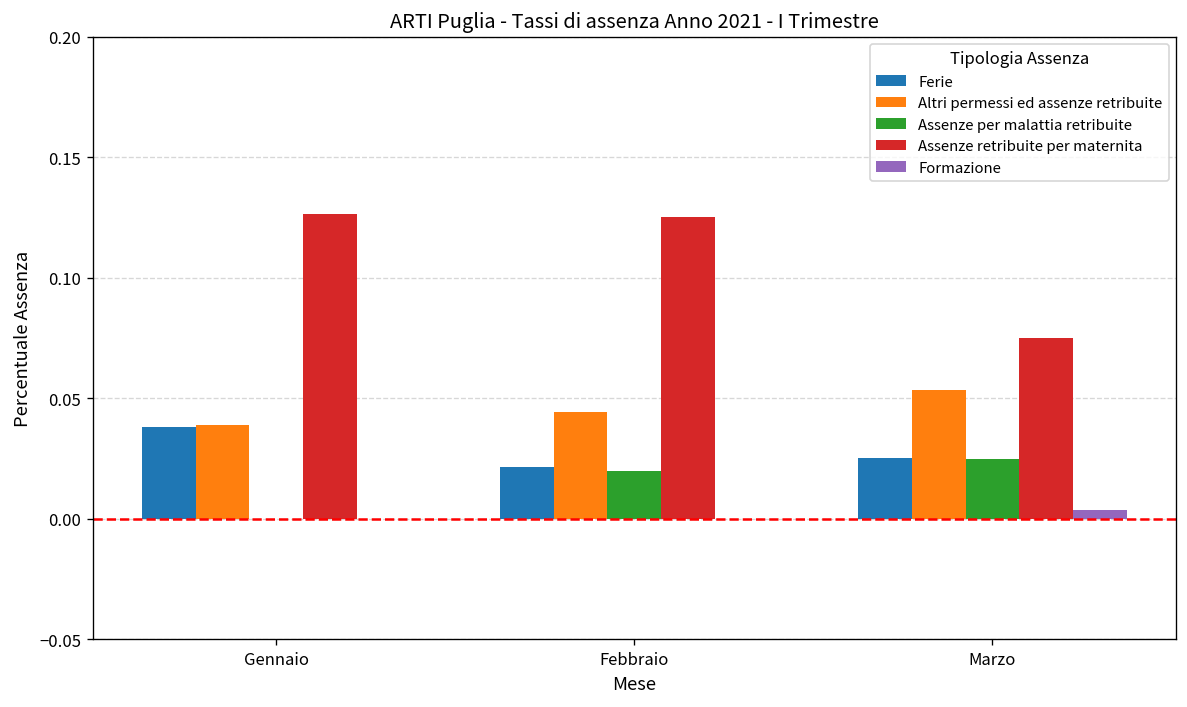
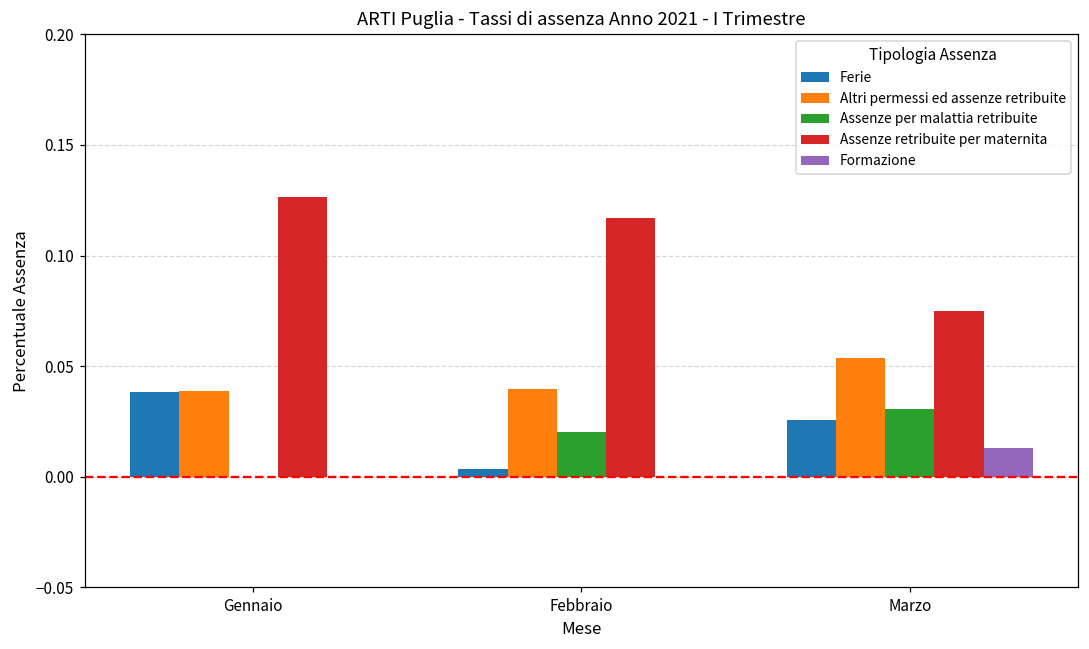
  {
    "Ferie": {
      "Gennaio": 0.038,
-     "Febbraio": 0.021,
+     "Febbraio": 0.003,
      "Marzo": 0.025
    },
    "Altri permessi ed assenze retribuite": {
      "Gennaio": 0.039,
-     "Febbraio": 0.044,
+     "Febbraio": 0.039,
      "Marzo": 0.054
    },
    "Assenze per malattia retribuite": {
      "Gennaio": 0.000,
      "Febbraio": 0.020,
-     "Marzo": 0.025
+     "Marzo": 0.030
    },
    "Assenze retribuite per maternita": {
      "Gennaio": 0.126,
-     "Febbraio": 0.125,
+     "Febbraio": 0.117,
      "Marzo": 0.075
    },
    "Formazione": {
      "Gennaio": 0.000,
      "Febbraio": 0.000,
-     "Marzo": 0.004
+     "Marzo": 0.013
    }
  }
